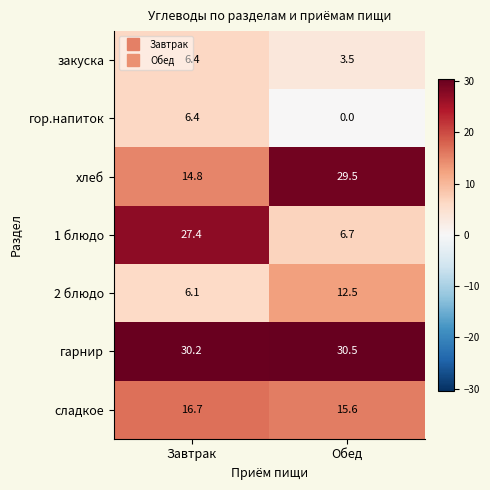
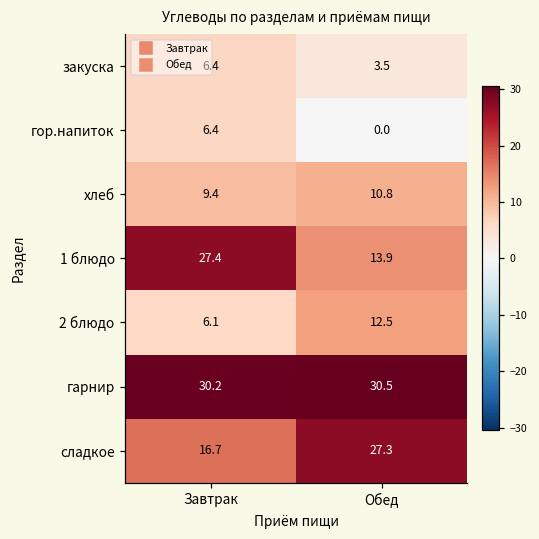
  {
    "закуска": {
      "Обед": 3.5
    },
    "гор.напиток": {
      "Завтрак": 6.4,
      "Обед": 0.0
    },
    "хлеб": {
-     "Завтрак": 14.8,
-     "Обед": 29.5
+     "Завтрак": 9.4,
+     "Обед": 10.8
    },
    "1 блюдо": {
      "Завтрак": 27.4,
-     "Обед": 6.7
+     "Обед": 13.9
    },
    "2 блюдо": {
      "Завтрак": 6.1,
      "Обед": 12.5
    },
    "гарнир": {
      "Завтрак": 30.2,
      "Обед": 30.5
    },
    "сладкое": {
      "Завтрак": 16.7,
-     "Обед": 15.6
+     "Обед": 27.3
    }
  }
